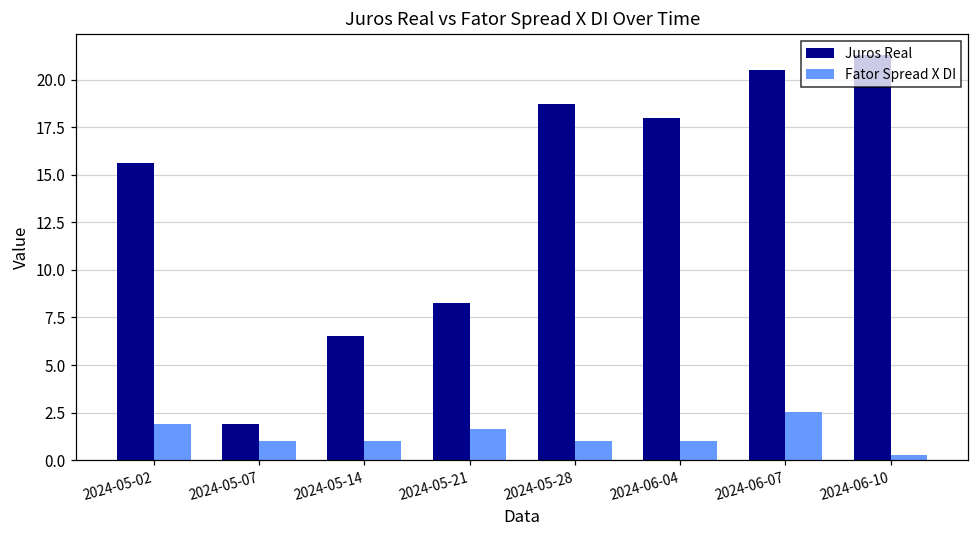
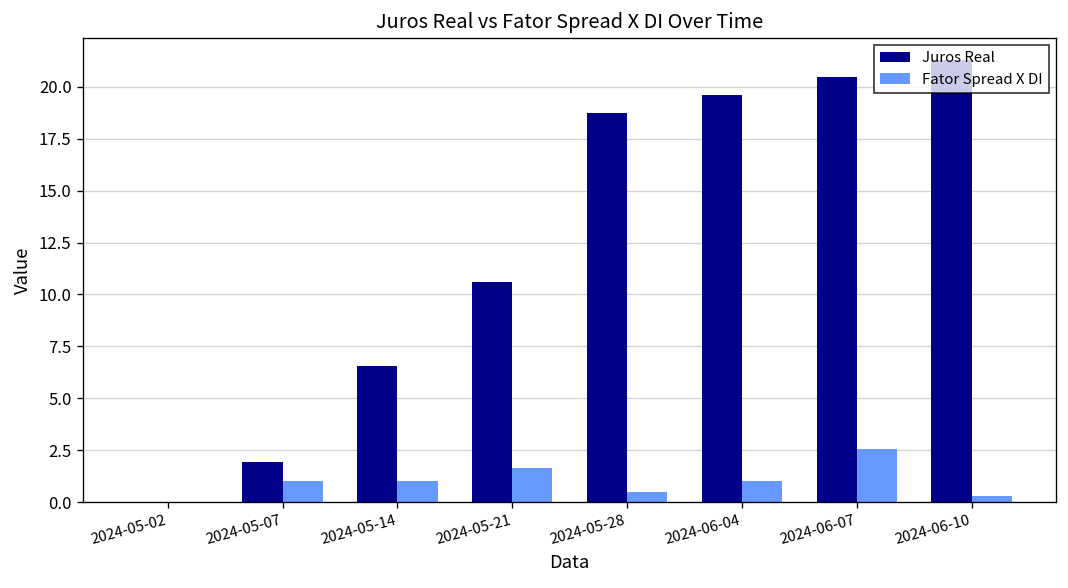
  {
    "Juros Real": {
-     "2024-05-02": 15.6,
+     "2024-05-02": 0.0,
      "2024-05-07": 1.9,
      "2024-05-14": 6.5,
-     "2024-05-21": 8.3,
+     "2024-05-21": 10.6,
      "2024-05-28": 18.7,
-     "2024-06-04": 18.0,
+     "2024-06-04": 19.6,
      "2024-06-07": 20.5
    },
    "Fator Spread X DI": {
-     "2024-05-02": 1.9,
+     "2024-05-02": 0.0,
      "2024-05-07": 1.0,
      "2024-05-14": 1.0,
      "2024-05-21": 1.6,
-     "2024-05-28": 1.0,
+     "2024-05-28": 0.5,
      "2024-06-04": 1.0,
      "2024-06-07": 2.5,
      "2024-06-10": 0.3
    }
  }
